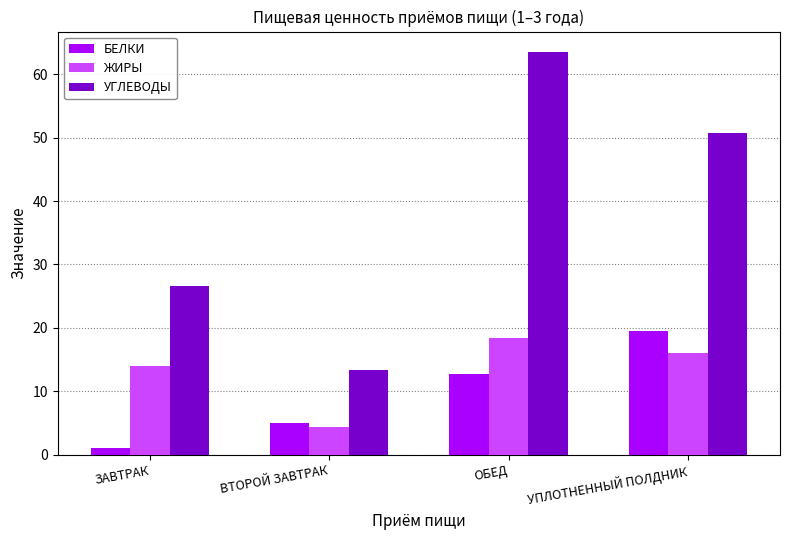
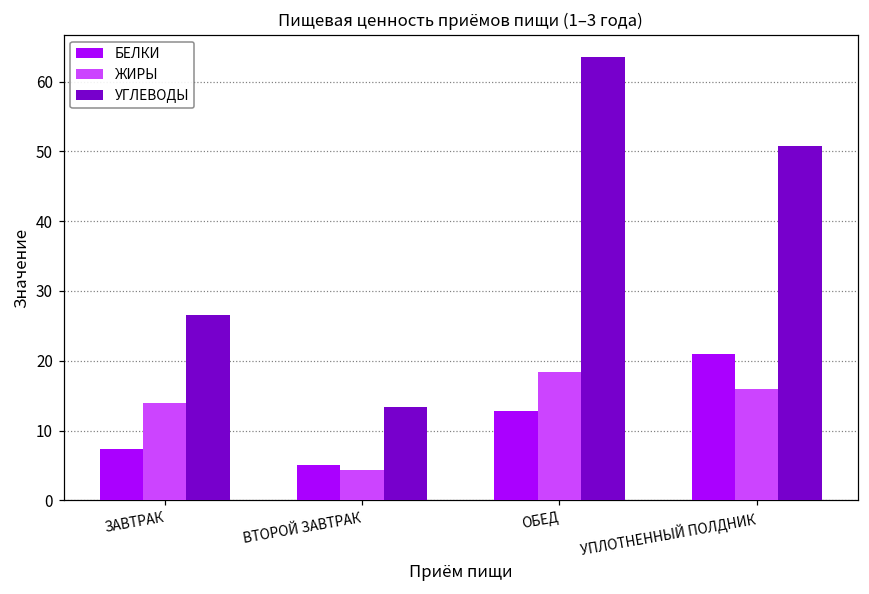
  {
    "БЕЛКИ": {
-     "ЗАВТРАК": 1,
+     "ЗАВТРАК": 7,
      "ВТОРОЙ ЗАВТРАК": 5,
      "ОБЕД": 13,
-     "УПЛОТНЕННЫЙ ПОЛДНИК": 20
+     "УПЛОТНЕННЫЙ ПОЛДНИК": 21
    },
    "ЖИРЫ": {
      "ЗАВТРАК": 14,
      "ВТОРОЙ ЗАВТРАК": 4,
      "ОБЕД": 18,
      "УПЛОТНЕННЫЙ ПОЛДНИК": 16
    },
    "УГЛЕВОДЫ": {
      "ЗАВТРАК": 27,
      "ВТОРОЙ ЗАВТРАК": 13,
      "ОБЕД": 64,
      "УПЛОТНЕННЫЙ ПОЛДНИК": 51
    }
  }
